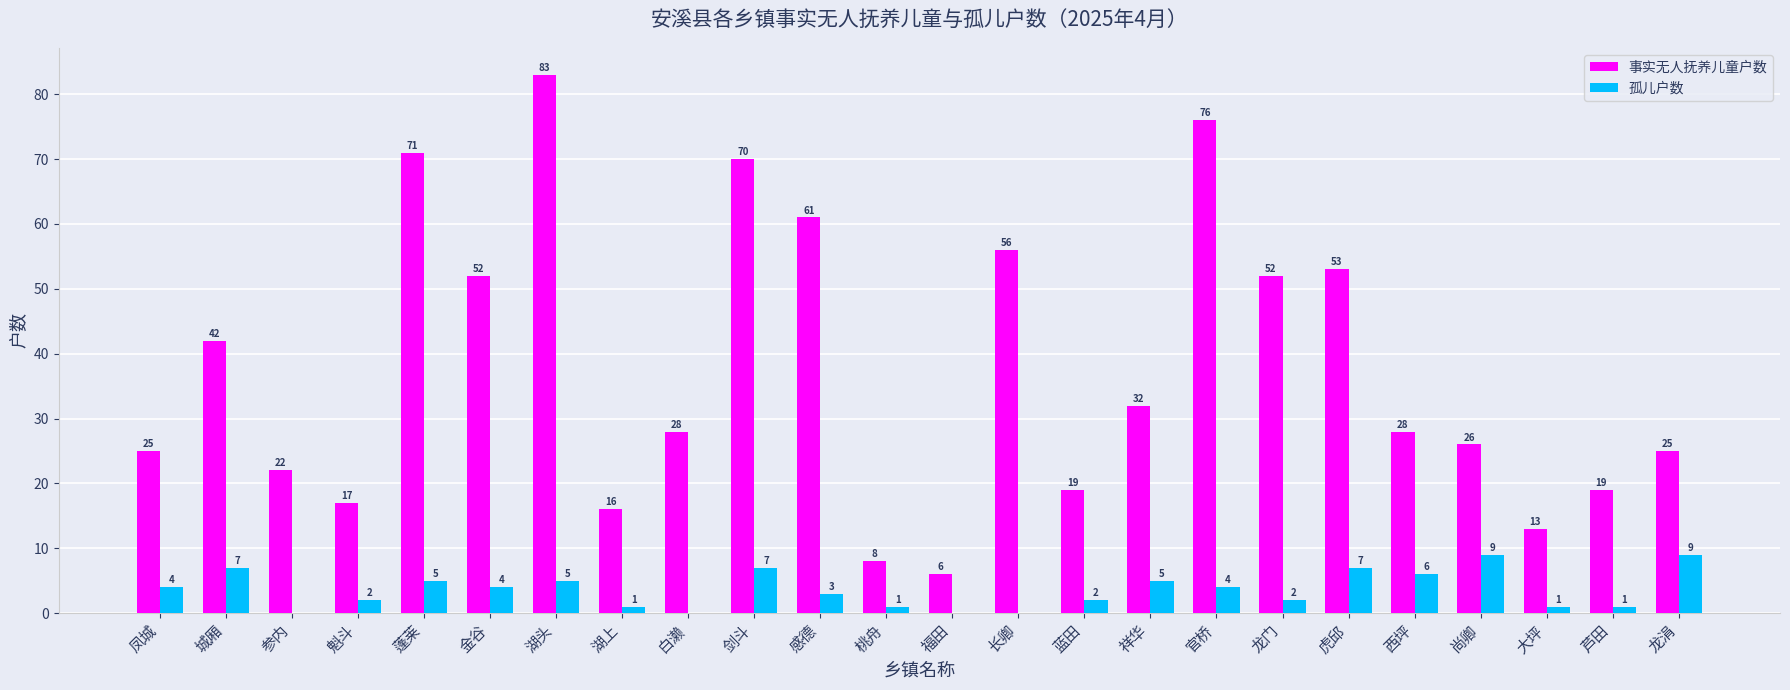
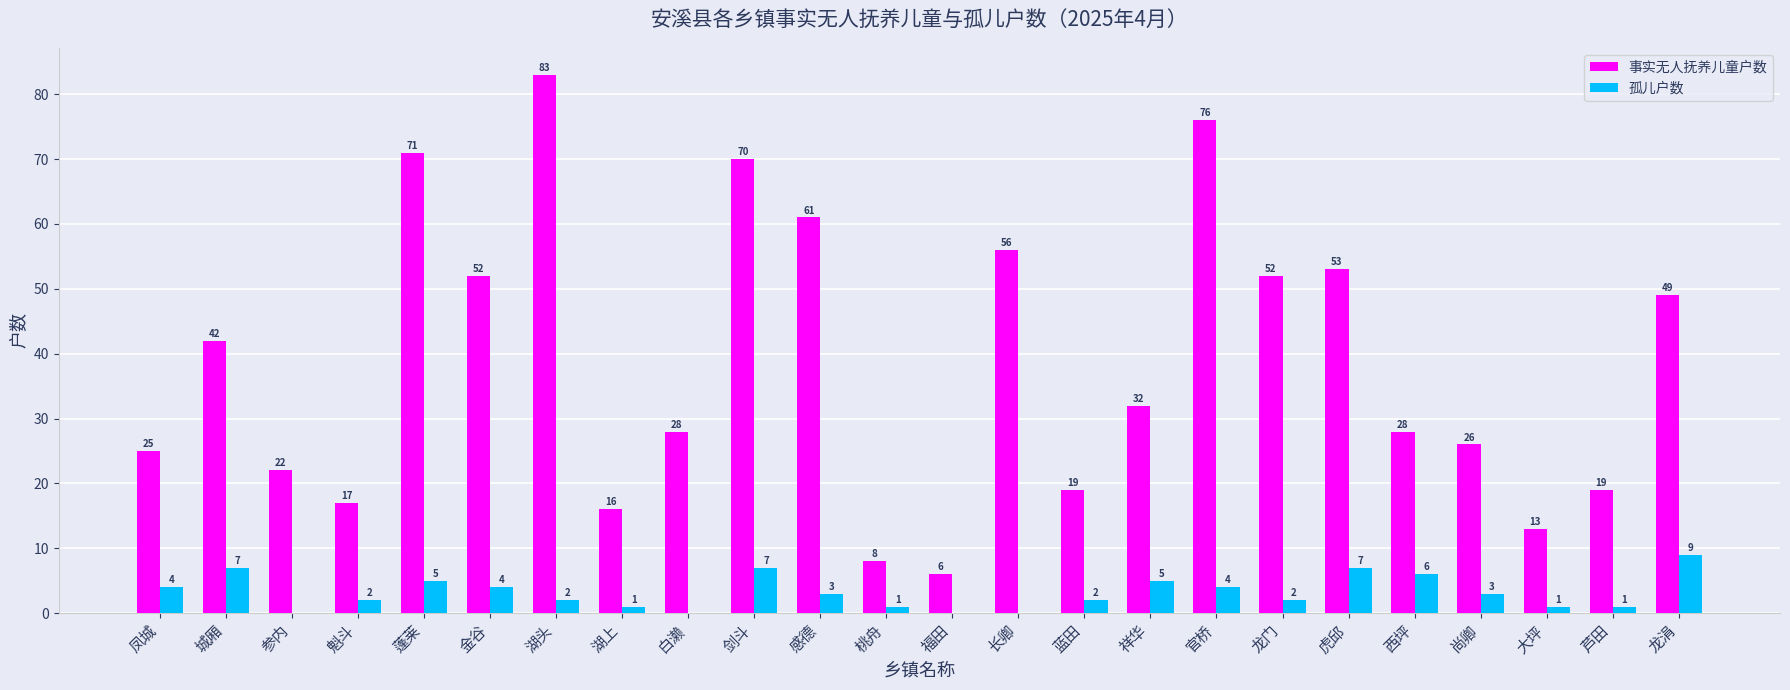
  {
    "事实无人抚养儿童户数": {
      "凤城": 25,
      "城厢": 42,
      "参内": 22,
      "魁斗": 17,
      "蓬莱": 71,
      "金谷": 52,
      "湖头": 83,
      "湖上": 16,
      "白濑": 28,
      "剑斗": 70,
      "感德": 61,
      "桃舟": 8,
      "福田": 6,
      "长卿": 56,
      "蓝田": 19,
      "祥华": 32,
      "官桥": 76,
      "龙门": 52,
      "虎邱": 53,
      "西坪": 28,
      "尚卿": 26,
      "大坪": 13,
      "芦田": 19,
-     "龙涓": 25
+     "龙涓": 49
    },
    "孤儿户数": {
      "凤城": 4,
      "城厢": 7,
      "魁斗": 2,
      "蓬莱": 5,
      "金谷": 4,
-     "湖头": 5,
+     "湖头": 2,
      "湖上": 1,
      "剑斗": 7,
      "感德": 3,
      "桃舟": 1,
      "蓝田": 2,
      "祥华": 5,
      "官桥": 4,
      "龙门": 2,
      "虎邱": 7,
      "西坪": 6,
-     "尚卿": 9,
+     "尚卿": 3,
      "大坪": 1,
      "芦田": 1,
      "龙涓": 9
    }
  }
